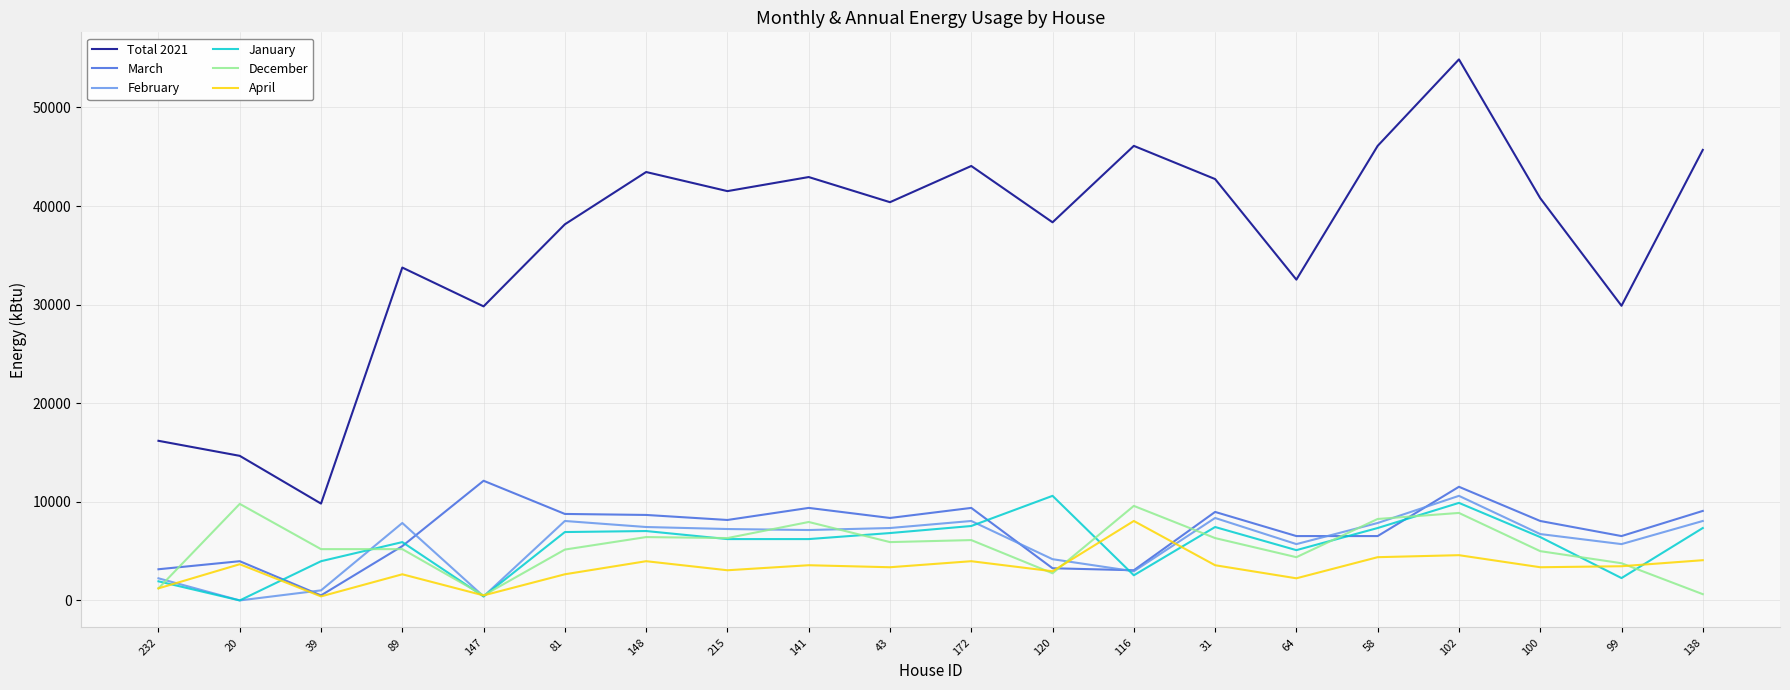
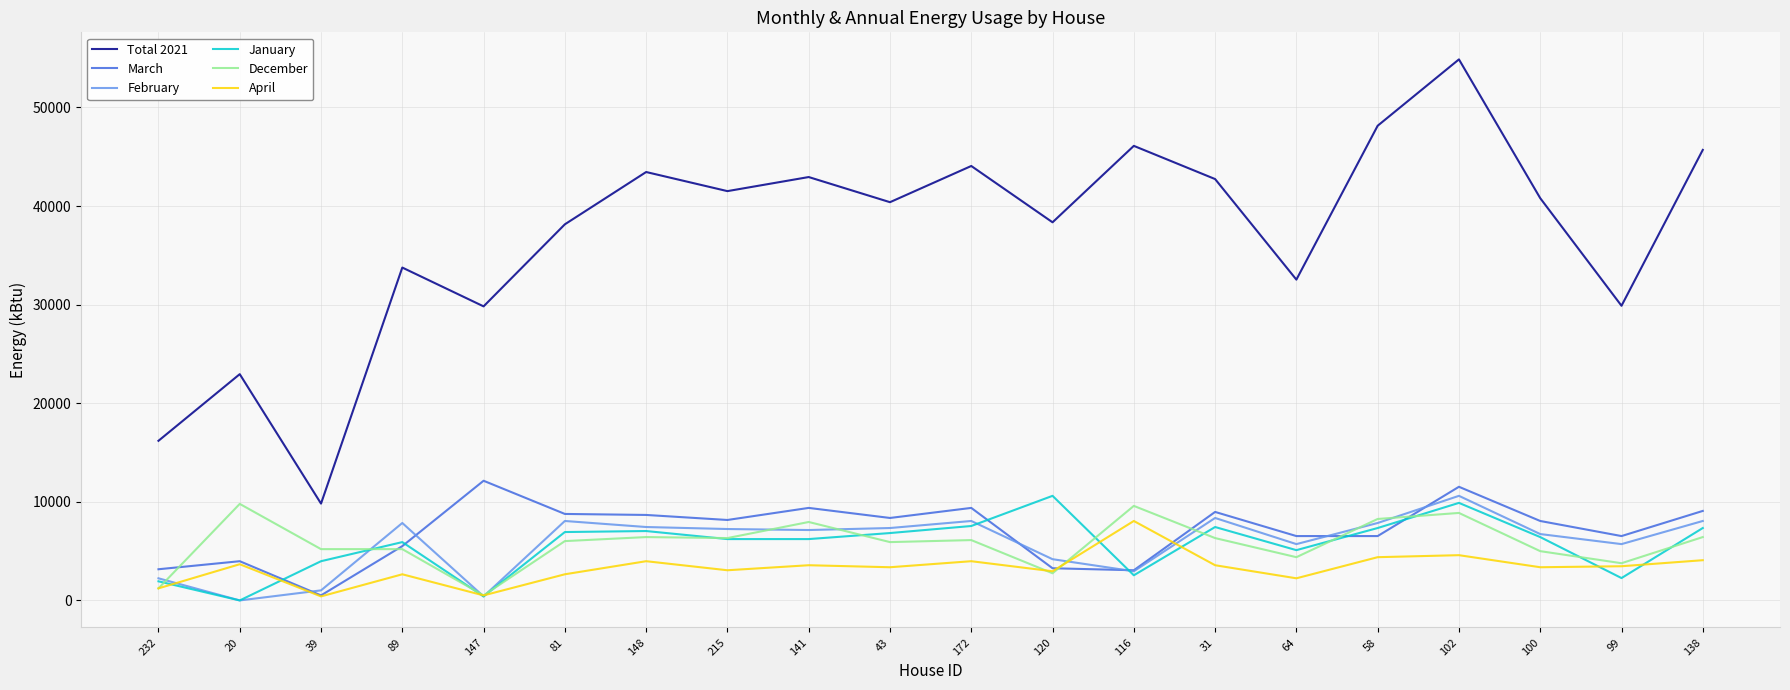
  {
    "Total 2021": {
      "232": 16000,
-     "20": 15000,
+     "20": 23000,
      "39": 10000,
      "89": 34000,
      "147": 30000,
      "81": 38000,
      "148": 43000,
      "215": 42000,
      "141": 43000,
      "43": 40000,
      "172": 44000,
      "120": 38000,
      "116": 46000,
      "31": 43000,
      "64": 33000,
-     "58": 46000,
+     "58": 48000,
      "102": 55000,
      "100": 41000,
      "99": 30000,
      "138": 46000
    },
    "January": {
      "232": 2000,
      "39": 4000,
      "89": 6000,
      "81": 7000,
      "148": 7000,
      "141": 6000,
      "43": 7000,
      "172": 8000,
      "120": 11000,
      "116": 3000,
      "31": 7000,
      "64": 5000,
      "58": 7000,
      "102": 10000,
      "100": 6000,
      "99": 2000,
      "138": 7000
    },
    "December": {
      "20": 10000,
      "39": 5000,
      "89": 5000,
-     "81": 5000,
+     "81": 6000,
      "148": 6000,
      "141": 8000,
      "43": 6000,
      "172": 6000,
      "116": 10000,
      "31": 6000,
      "64": 4000,
      "58": 8000,
      "102": 9000,
      "100": 5000,
      "99": 4000,
-     "138": 1000
+     "138": 6000
    },
    "April": {
      "20": 4000,
      "89": 3000,
      "81": 3000,
      "148": 4000,
      "215": 3000,
      "141": 4000,
      "43": 3000,
      "172": 4000,
      "116": 8000,
      "31": 4000,
      "64": 2000,
      "58": 4000,
      "102": 5000,
      "100": 3000,
      "99": 3000,
      "138": 4000
    }
  }
